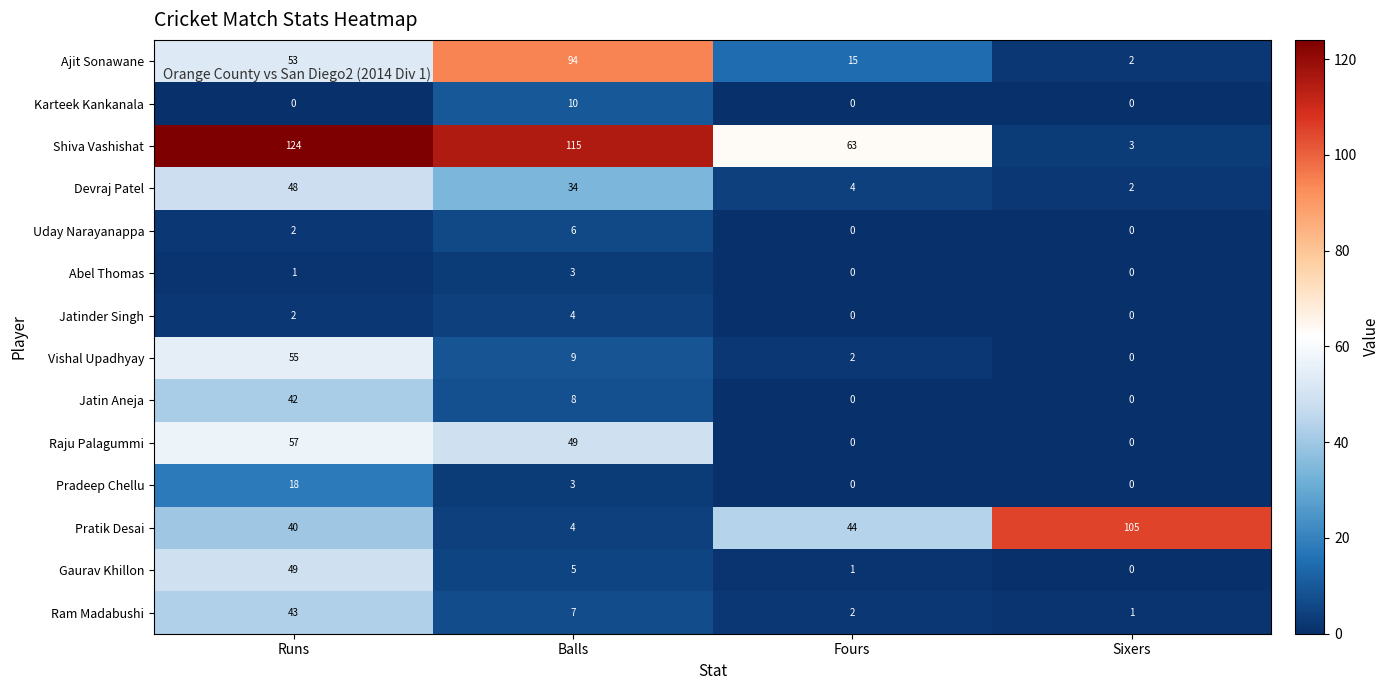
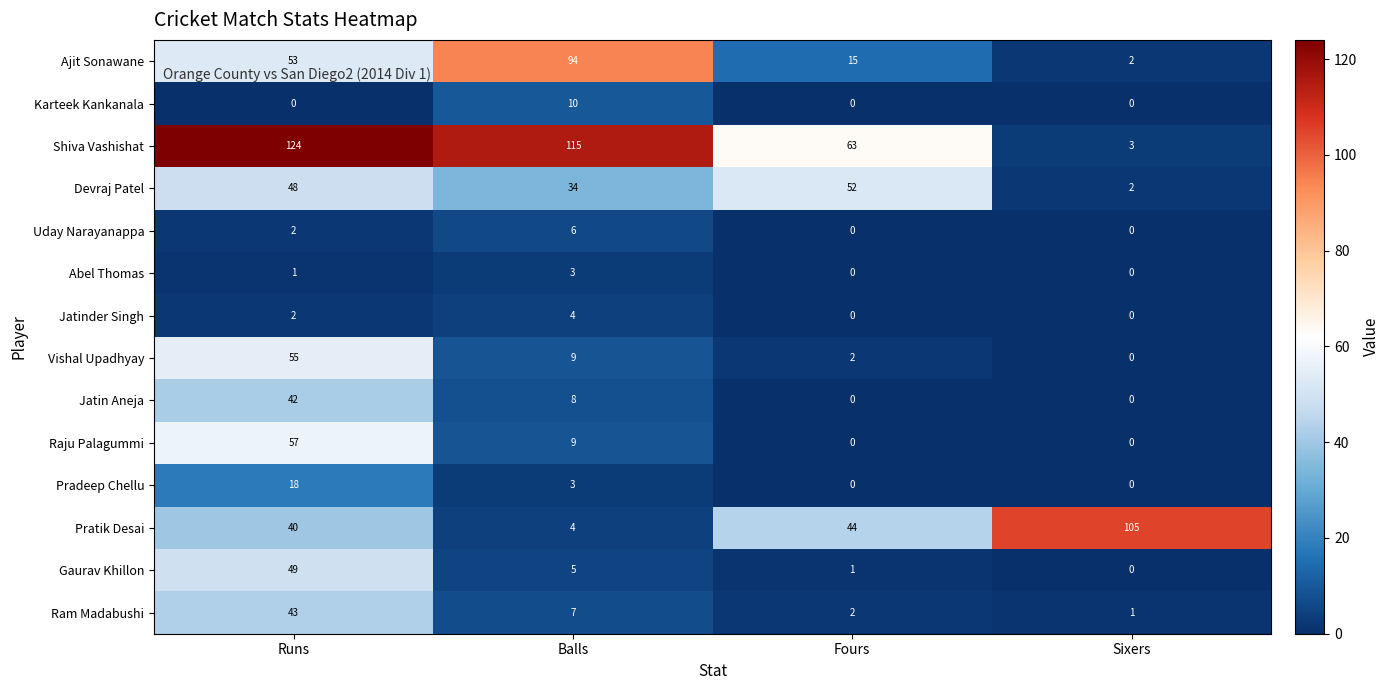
  {
    "Ajit Sonawane": {
      "Runs": 53,
      "Balls": 94,
      "Fours": 15,
      "Sixers": 2
    },
    "Karteek Kankanala": {
      "Runs": 0,
      "Balls": 10,
      "Fours": 0,
      "Sixers": 0
    },
    "Shiva Vashishat": {
      "Runs": 124,
      "Balls": 115,
      "Fours": 63,
      "Sixers": 3
    },
    "Devraj Patel": {
      "Runs": 48,
      "Balls": 34,
-     "Fours": 4,
+     "Fours": 52,
      "Sixers": 2
    },
    "Uday Narayanappa": {
      "Runs": 2,
      "Balls": 6,
      "Fours": 0,
      "Sixers": 0
    },
    "Abel Thomas": {
      "Runs": 1,
      "Balls": 3,
      "Fours": 0,
      "Sixers": 0
    },
    "Jatinder Singh": {
      "Runs": 2,
      "Balls": 4,
      "Fours": 0,
      "Sixers": 0
    },
    "Vishal Upadhyay": {
      "Runs": 55,
      "Balls": 9,
      "Fours": 2,
      "Sixers": 0
    },
    "Jatin Aneja": {
      "Runs": 42,
      "Balls": 8,
      "Fours": 0,
      "Sixers": 0
    },
    "Raju Palagummi": {
      "Runs": 57,
-     "Balls": 49,
+     "Balls": 9,
      "Fours": 0,
      "Sixers": 0
    },
    "Pradeep Chellu": {
      "Runs": 18,
      "Balls": 3,
      "Fours": 0,
      "Sixers": 0
    },
    "Pratik Desai": {
      "Runs": 40,
      "Balls": 4,
      "Fours": 44,
      "Sixers": 105
    },
    "Gaurav Khillon": {
      "Runs": 49,
      "Balls": 5,
      "Fours": 1,
      "Sixers": 0
    },
    "Ram Madabushi": {
      "Runs": 43,
      "Balls": 7,
      "Fours": 2,
      "Sixers": 1
    }
  }
